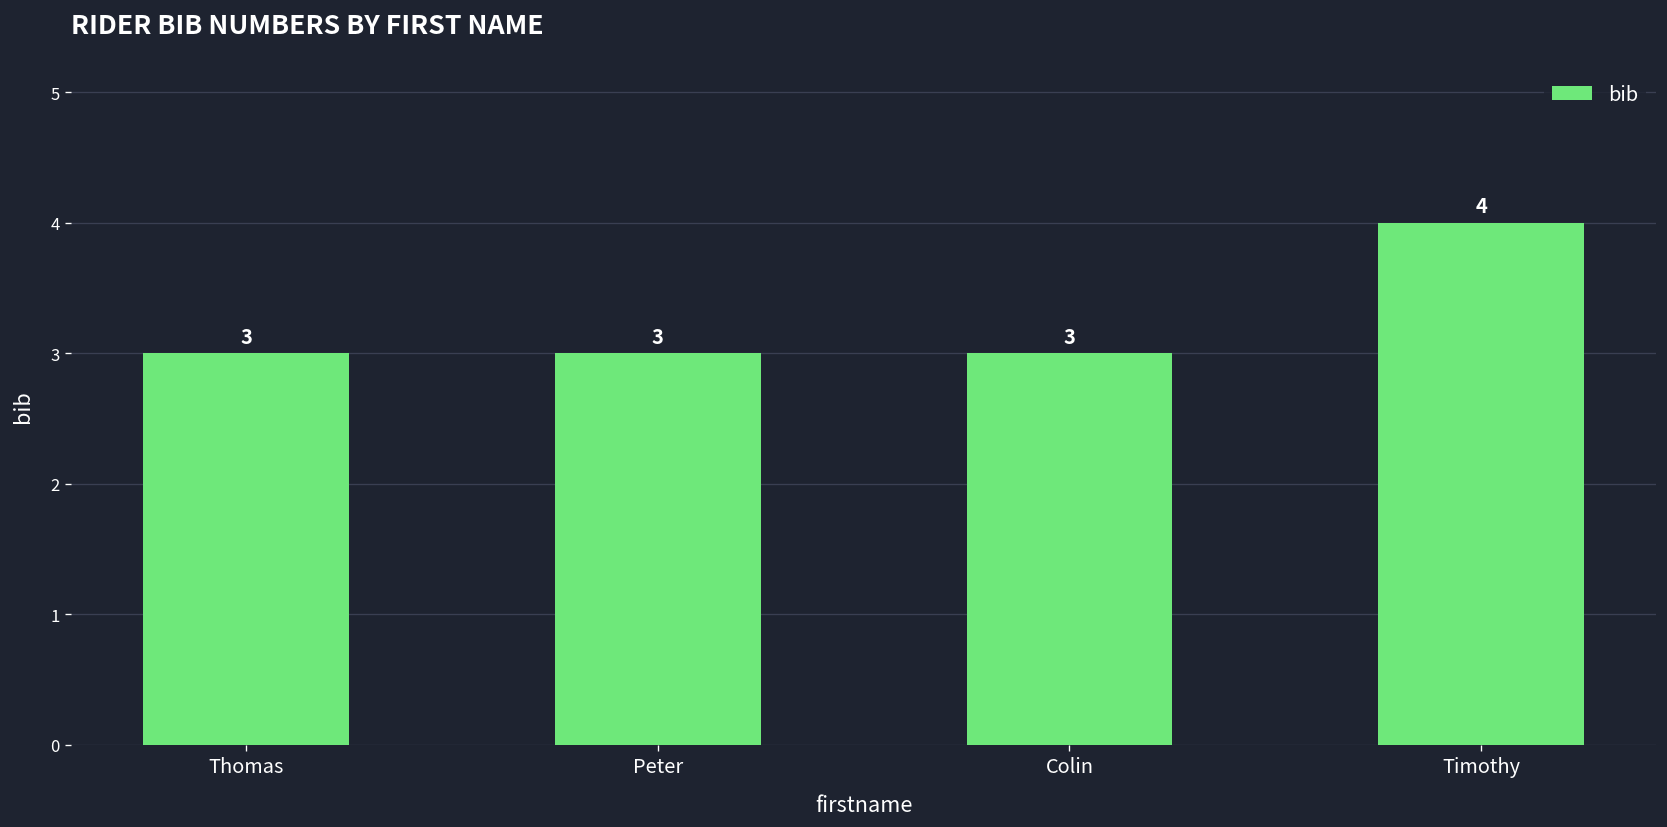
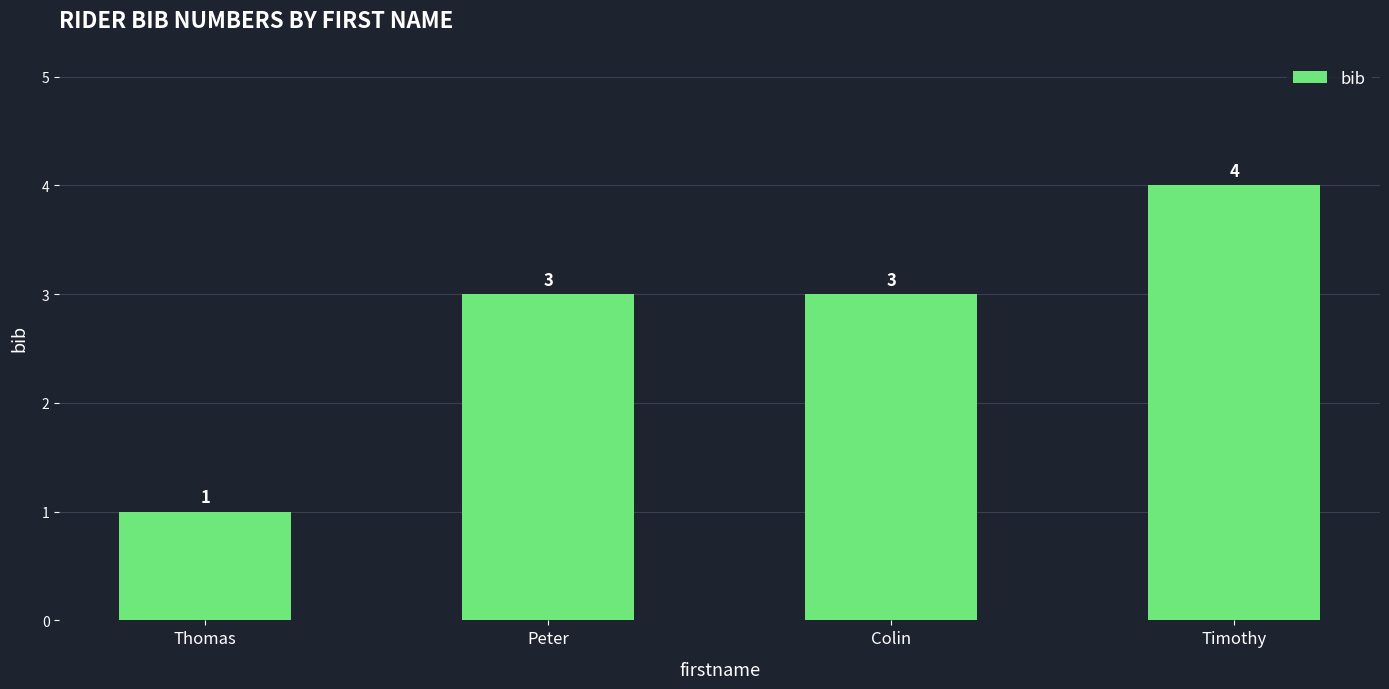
  {
-   "Thomas": 3,
+   "Thomas": 1,
    "Peter": 3,
    "Colin": 3,
    "Timothy": 4
  }
